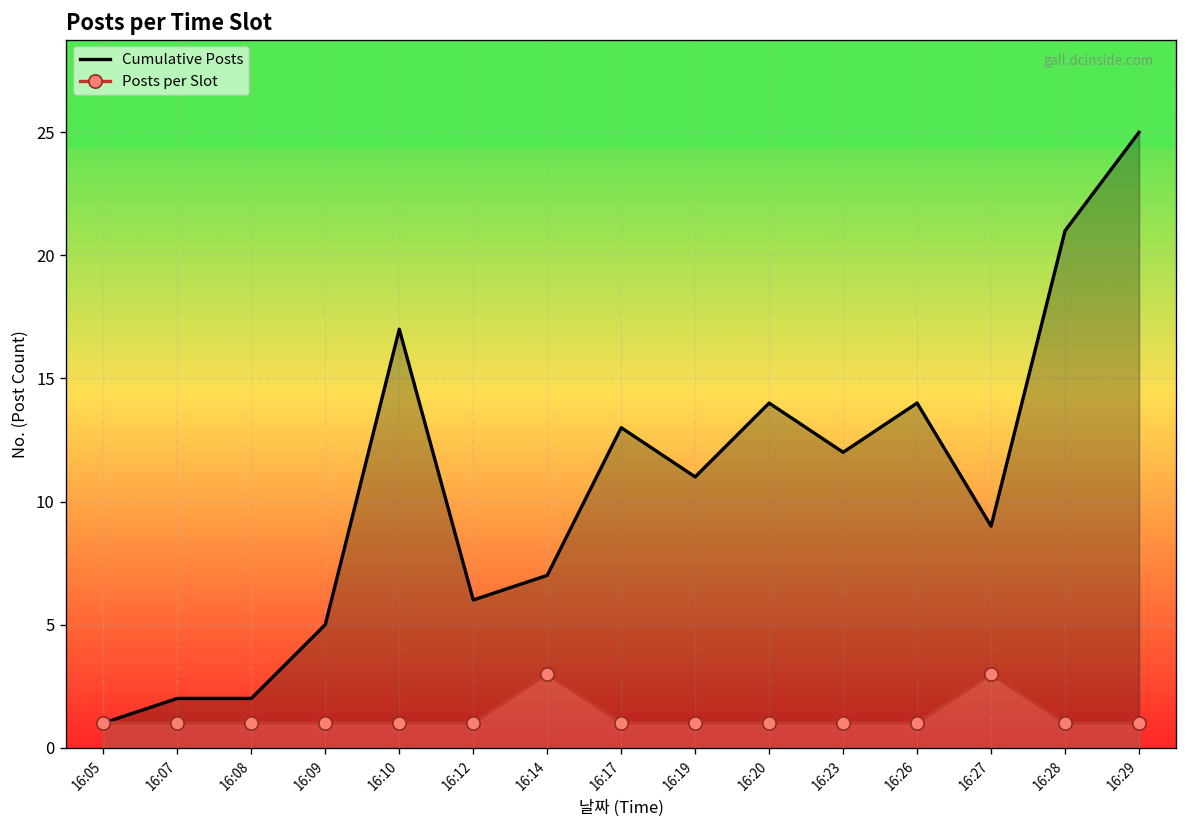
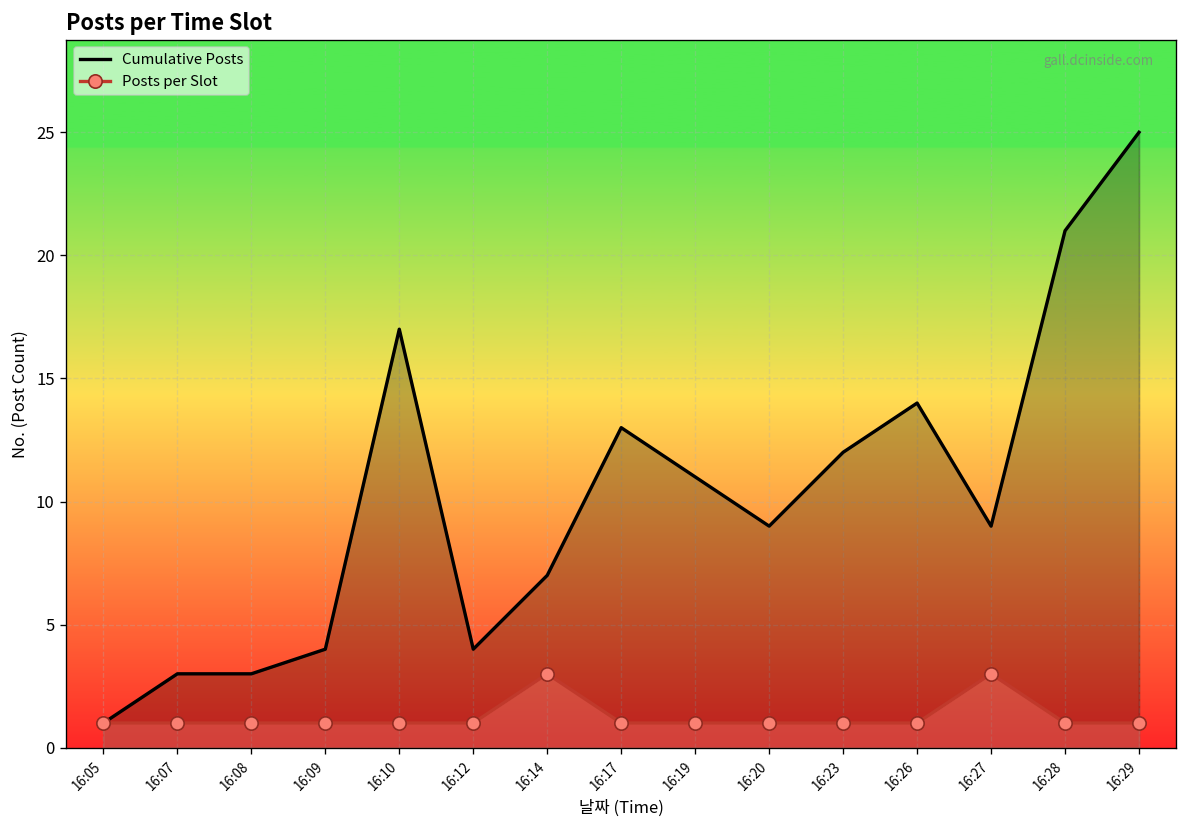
  {
    "Cumulative Posts": {
-     "16:07": 2,
-     "16:08": 2,
-     "16:09": 5,
+     "16:07": 3,
+     "16:08": 3,
+     "16:09": 4,
      "16:10": 17,
-     "16:12": 6,
+     "16:12": 4,
      "16:14": 7,
      "16:17": 13,
      "16:19": 11,
-     "16:20": 14,
+     "16:20": 9,
      "16:23": 12,
      "16:26": 14,
      "16:27": 9,
      "16:28": 21,
      "16:29": 25
    },
    "Posts per Slot": {
      "16:07": 1,
      "16:08": 1,
      "16:09": 1,
      "16:10": 1,
      "16:12": 1,
      "16:14": 3,
      "16:17": 1,
      "16:19": 1,
      "16:20": 1,
      "16:23": 1,
      "16:26": 1,
      "16:27": 3,
      "16:28": 1,
      "16:29": 1
    }
  }
